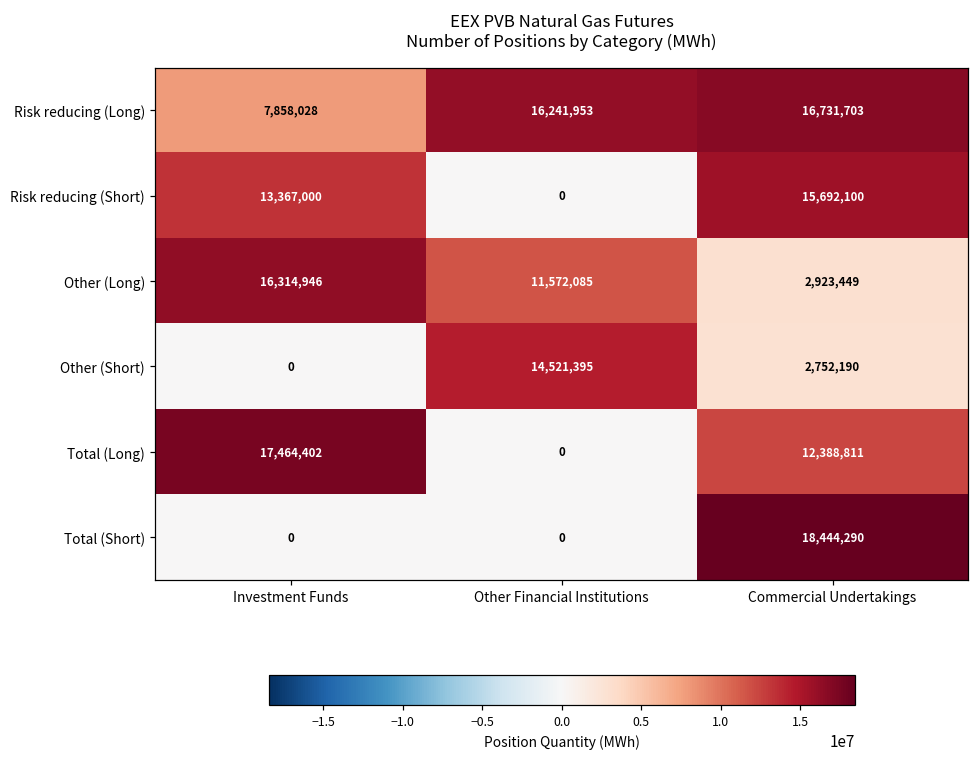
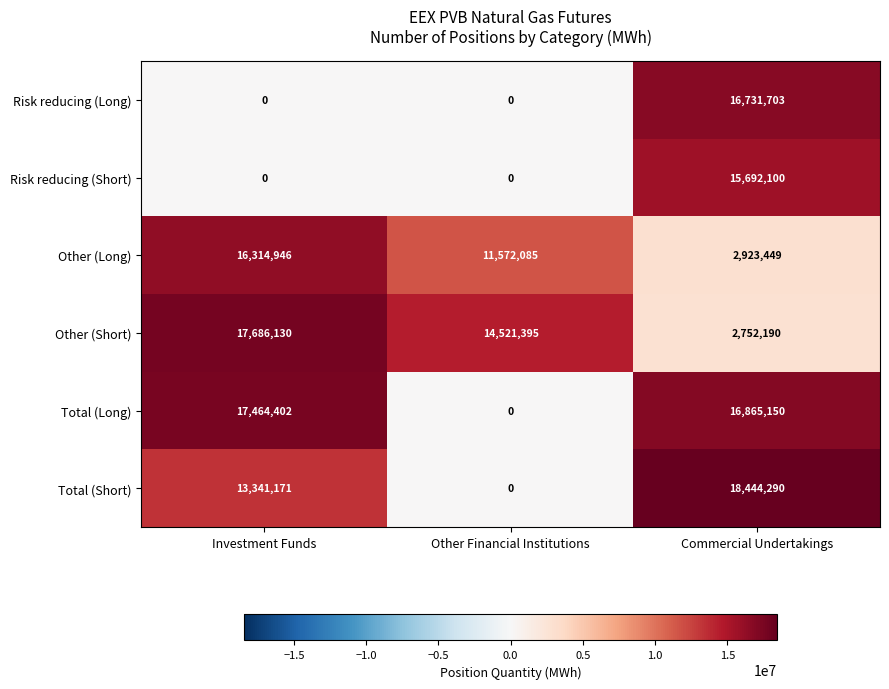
  {
    "Risk reducing (Long)": {
-     "Investment Funds": "7,858,028",
-     "Other Financial Institutions": "16,241,953",
+     "Investment Funds": "0",
+     "Other Financial Institutions": "0",
      "Commercial Undertakings": "16,731,703"
    },
    "Risk reducing (Short)": {
-     "Investment Funds": "13,367,000",
+     "Investment Funds": "0",
      "Other Financial Institutions": "0",
      "Commercial Undertakings": "15,692,100"
    },
    "Other (Long)": {
      "Investment Funds": "16,314,946",
      "Other Financial Institutions": "11,572,085",
      "Commercial Undertakings": "2,923,449"
    },
    "Other (Short)": {
-     "Investment Funds": "0",
+     "Investment Funds": "17,686,130",
      "Other Financial Institutions": "14,521,395",
      "Commercial Undertakings": "2,752,190"
    },
    "Total (Long)": {
      "Investment Funds": "17,464,402",
      "Other Financial Institutions": "0",
-     "Commercial Undertakings": "12,388,811"
+     "Commercial Undertakings": "16,865,150"
    },
    "Total (Short)": {
-     "Investment Funds": "0",
+     "Investment Funds": "13,341,171",
      "Other Financial Institutions": "0",
      "Commercial Undertakings": "18,444,290"
    }
  }
